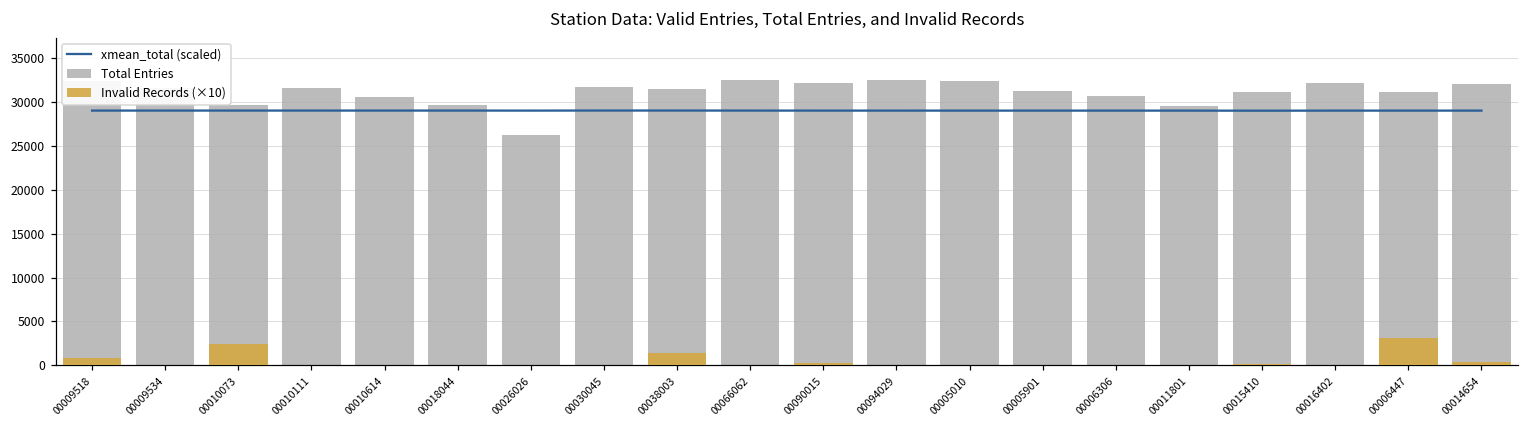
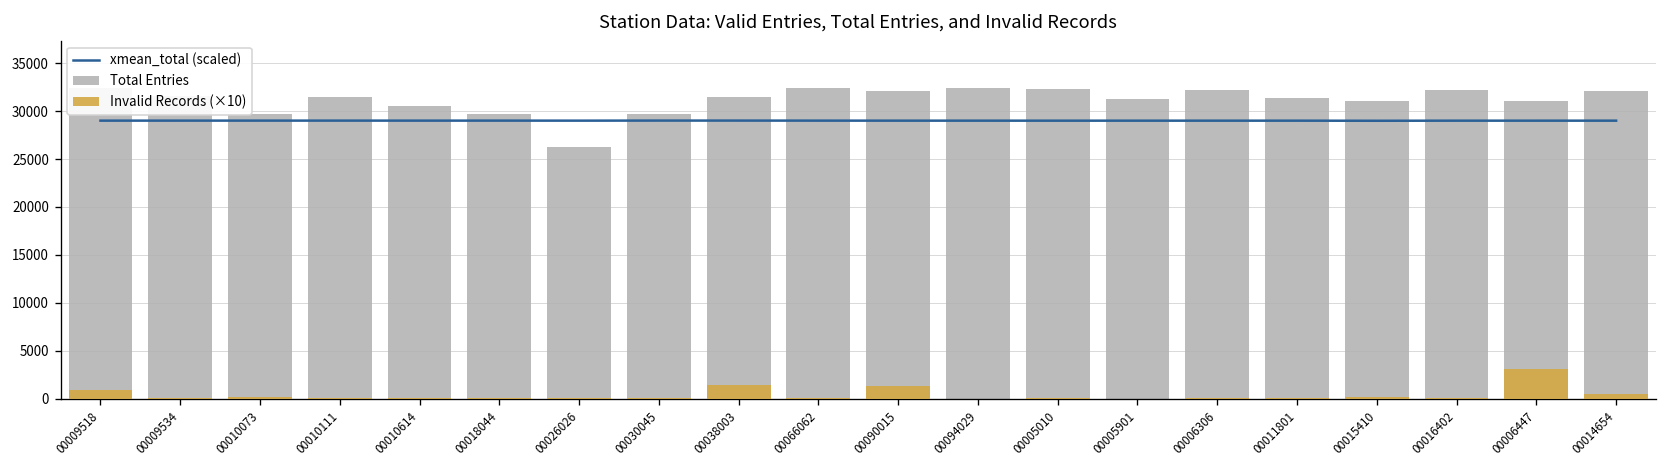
  {
    "xmean_total (scaled)": {
      "00009518": 29000,
      "00009534": 29000,
      "00010073": 29000,
      "00010111": 29000,
      "00010614": 29000,
      "00018044": 29000,
      "00026026": 29000,
      "00030045": 29000,
      "00038003": 29000,
      "00066062": 29000,
      "00090015": 29000,
      "00094029": 29000,
      "00005010": 29000,
      "00005901": 29000,
      "00006306": 29000,
      "00011801": 29000,
      "00015410": 29000,
      "00016402": 29000,
      "00006447": 29000,
      "00014654": 29000
    },
    "Total Entries": {
      "00010073": 30000,
      "00010111": 32000,
      "00010614": 31000,
      "00018044": 30000,
      "00026026": 26000,
-     "00030045": 32000,
+     "00030045": 30000,
      "00038003": 31000,
      "00066062": 32000,
      "00090015": 32000,
      "00094029": 32000,
      "00005010": 32000,
      "00005901": 31000,
-     "00006306": 31000,
-     "00011801": 30000,
+     "00006306": 32000,
+     "00011801": 31000,
      "00015410": 31000,
      "00016402": 32000,
      "00006447": 31000,
      "00014654": 32000
    },
    "Invalid Records (×10)": {
-     "00010073": 2000,
-     "00090015": 0,
+     "00010073": 0,
+     "00090015": 1000,
      "00094029": 0,
      "00005901": 0
    }
  }
